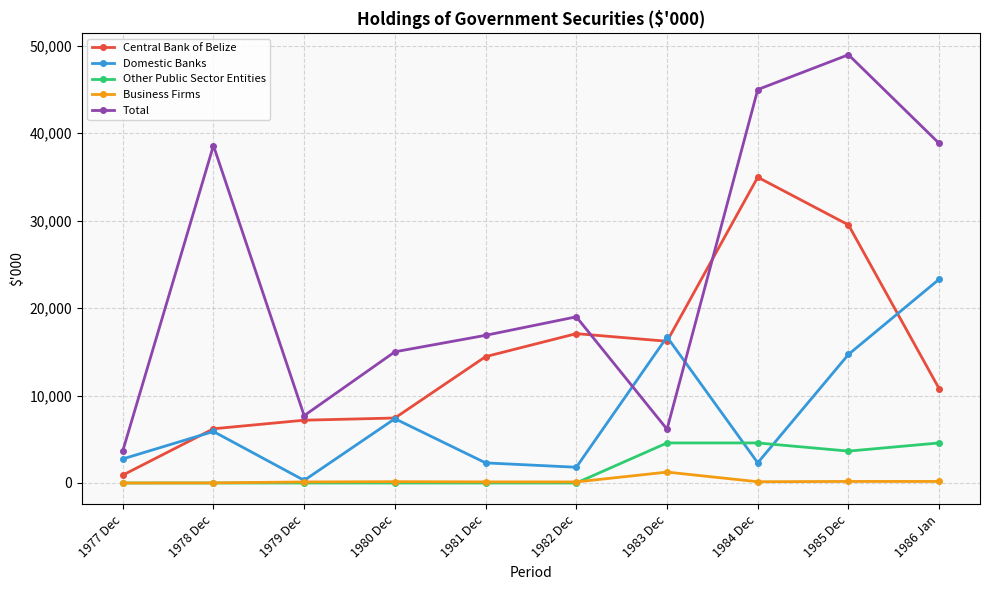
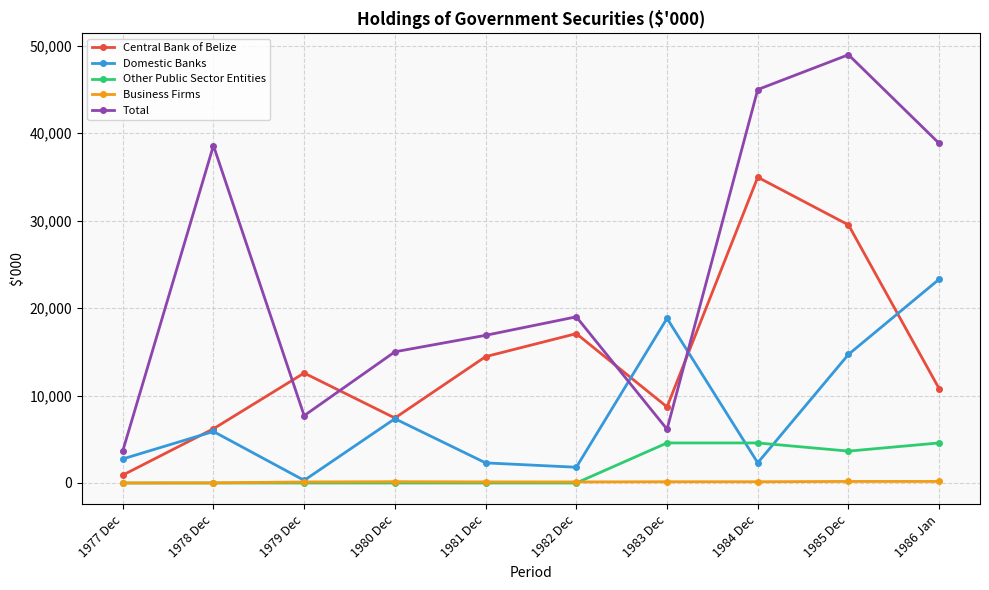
  {
    "Central Bank of Belize": {
      "1977 Dec": "1,000",
      "1978 Dec": "6,000",
-     "1979 Dec": "7,000",
+     "1979 Dec": "13,000",
      "1981 Dec": "14,000",
      "1982 Dec": "17,000",
-     "1983 Dec": "16,000",
+     "1983 Dec": "9,000",
      "1984 Dec": "35,000",
      "1985 Dec": "30,000",
      "1986 Jan": "11,000"
    },
    "Domestic Banks": {
      "1977 Dec": "3,000",
      "1978 Dec": "6,000",
      "1981 Dec": "2,000",
      "1982 Dec": "2,000",
-     "1983 Dec": "17,000",
+     "1983 Dec": "19,000",
      "1984 Dec": "2,000",
      "1985 Dec": "15,000",
      "1986 Jan": "23,000"
    },
    "Other Public Sector Entities": {
      "1983 Dec": "5,000",
      "1984 Dec": "5,000",
      "1985 Dec": "4,000",
      "1986 Jan": "5,000"
    },
    "Business Firms": {
-     "1983 Dec": "1,000",
+     "1983 Dec": "0",
      "1984 Dec": "0",
      "1985 Dec": "0",
      "1986 Jan": "0"
    },
    "Total": {
      "1977 Dec": "4,000",
      "1978 Dec": "39,000",
      "1979 Dec": "8,000",
      "1980 Dec": "15,000",
      "1981 Dec": "17,000",
      "1982 Dec": "19,000",
      "1983 Dec": "6,000",
      "1984 Dec": "45,000",
      "1985 Dec": "49,000",
      "1986 Jan": "39,000"
    }
  }
